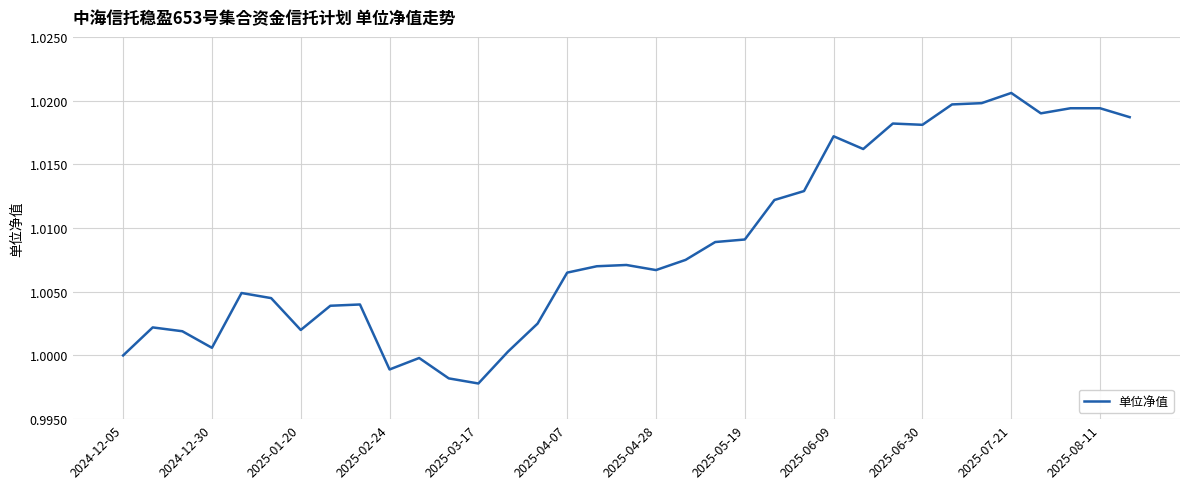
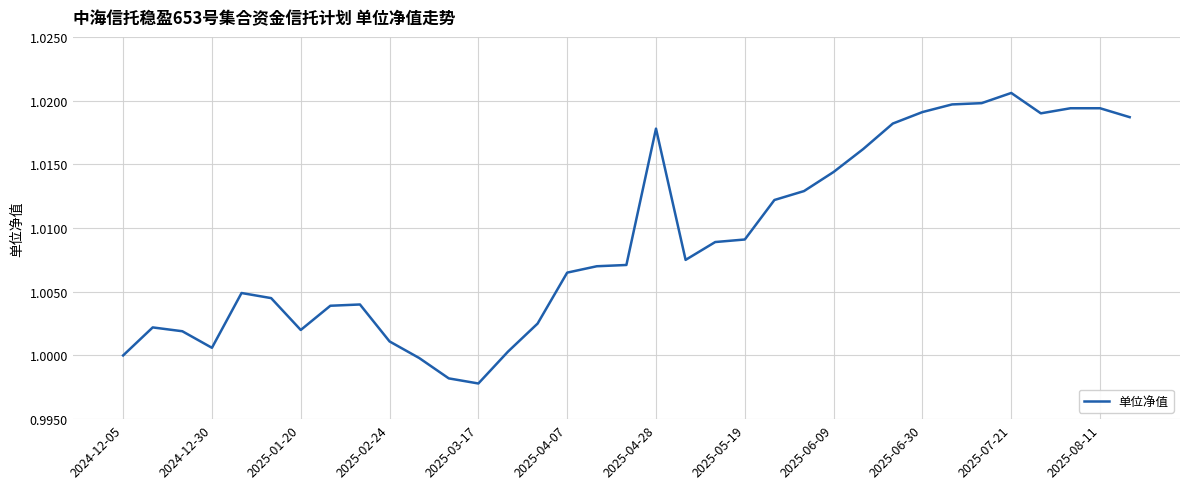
  {
    "2024-12-05": 1.0000,
    "2024-12-30": 1.0006,
    "2025-01-20": 1.0020,
-   "2025-02-24": 0.9989,
+   "2025-02-24": 1.0011,
    "2025-03-17": 0.9978,
    "2025-04-07": 1.0065,
-   "2025-04-28": 1.0067,
+   "2025-04-28": 1.0178,
    "2025-05-19": 1.0091,
-   "2025-06-09": 1.0172,
-   "2025-06-30": 1.0181,
+   "2025-06-09": 1.0144,
+   "2025-06-30": 1.0191,
    "2025-07-21": 1.0206,
    "2025-08-11": 1.0194
  }
